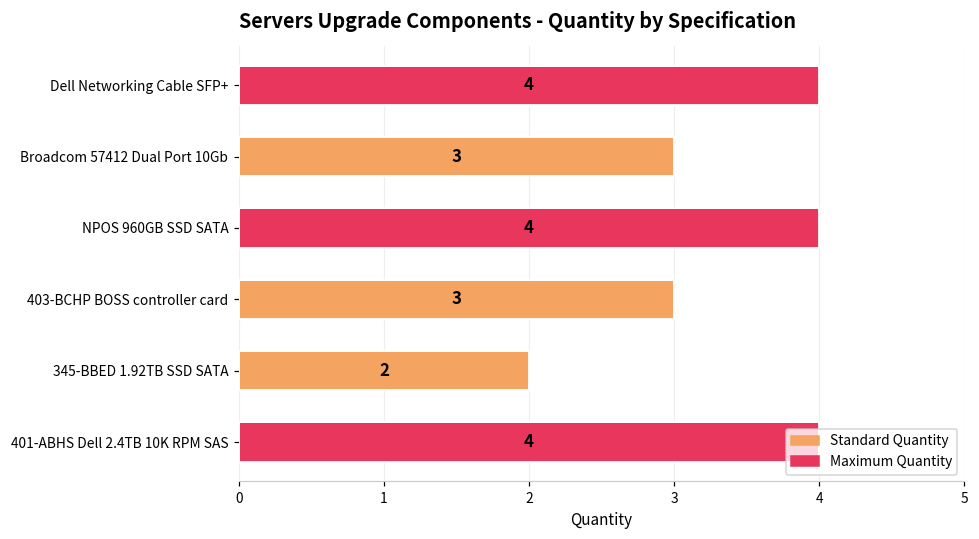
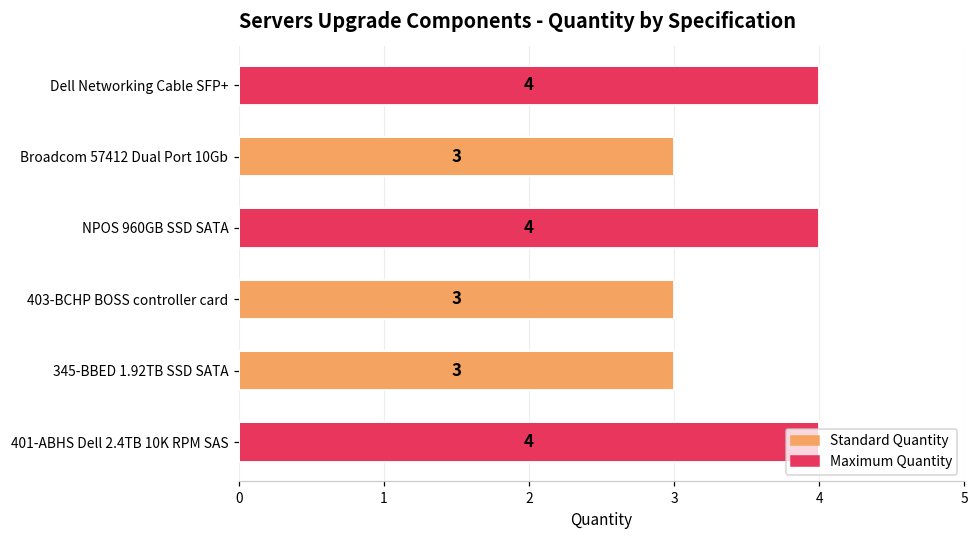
  {
    "Dell Networking Cable SFP+": 4,
    "Broadcom 57412 Dual Port 10Gb": 3,
    "NPOS 960GB SSD SATA": 4,
    "403-BCHP BOSS controller card": 3,
-   "345-BBED 1.92TB SSD SATA": 2
+   "345-BBED 1.92TB SSD SATA": 3
  }
